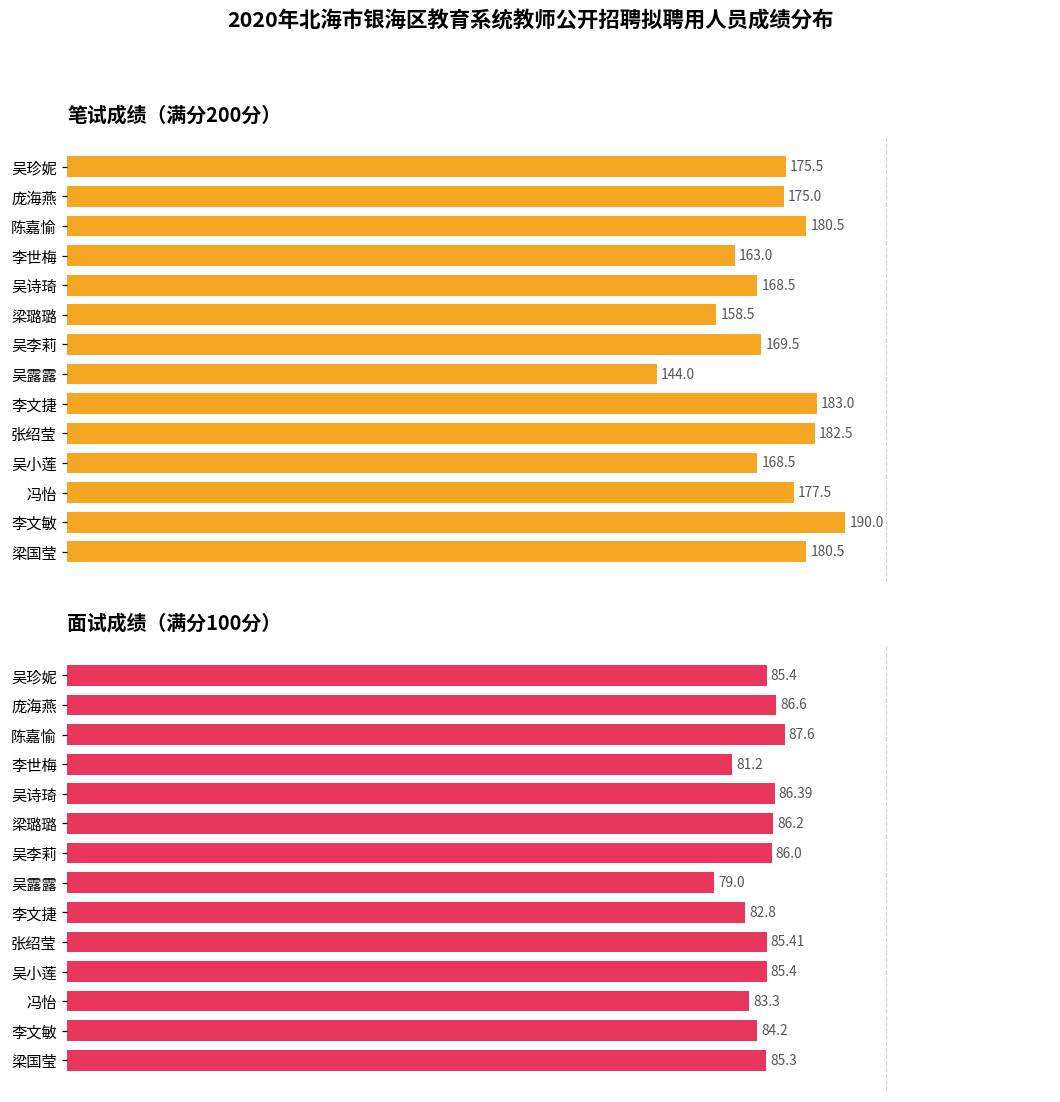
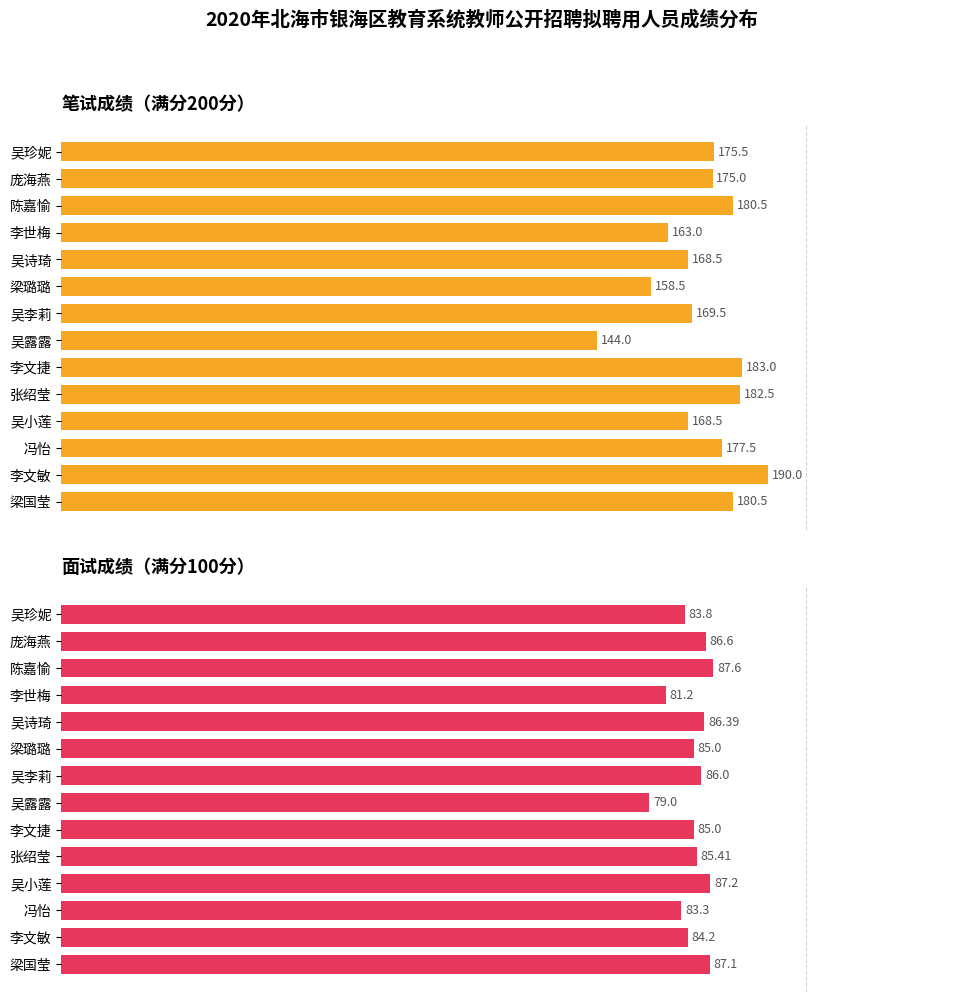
  {
    "面试成绩（满分100分）": {
-     "吴珍妮": 85.4,
+     "吴珍妮": 83.8,
      "庞海燕": 86.6,
      "陈嘉愉": 87.6,
      "李世梅": 81.2,
      "吴诗琦": 86.39,
-     "梁璐璐": 86.2,
+     "梁璐璐": 85.0,
      "吴李莉": 86.0,
      "吴露露": 79.0,
-     "李文捷": 82.8,
+     "李文捷": 85.0,
      "张绍莹": 85.41,
-     "吴小莲": 85.4,
+     "吴小莲": 87.2,
      "冯怡": 83.3,
      "李文敏": 84.2,
-     "梁国莹": 85.3
+     "梁国莹": 87.1
    }
  }
